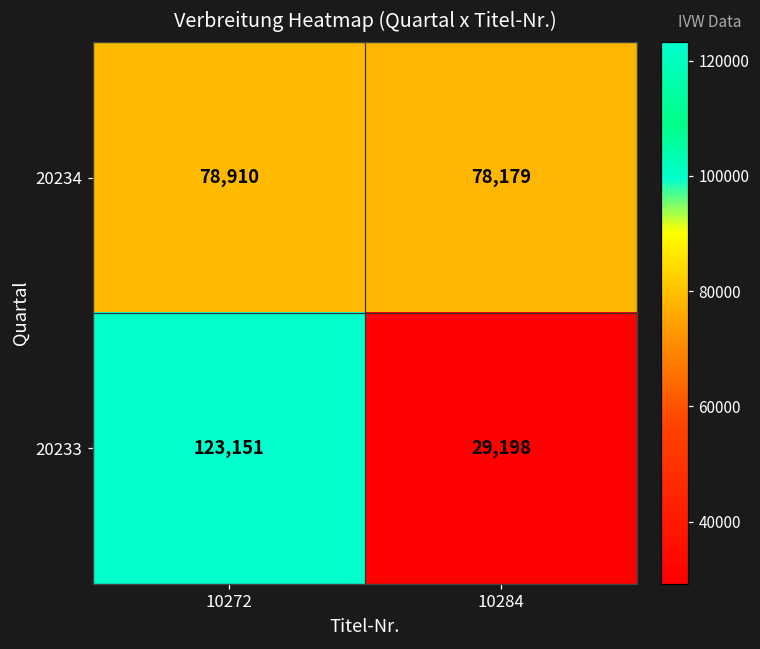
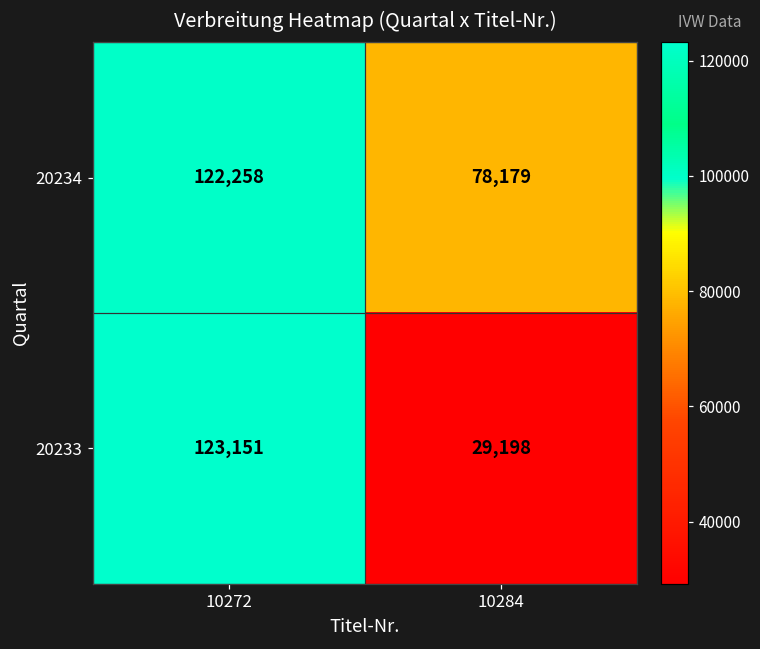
  {
    "20234": {
-     "10272": "78,910",
+     "10272": "122,258",
      "10284": "78,179"
    },
    "20233": {
      "10272": "123,151",
      "10284": "29,198"
    }
  }
